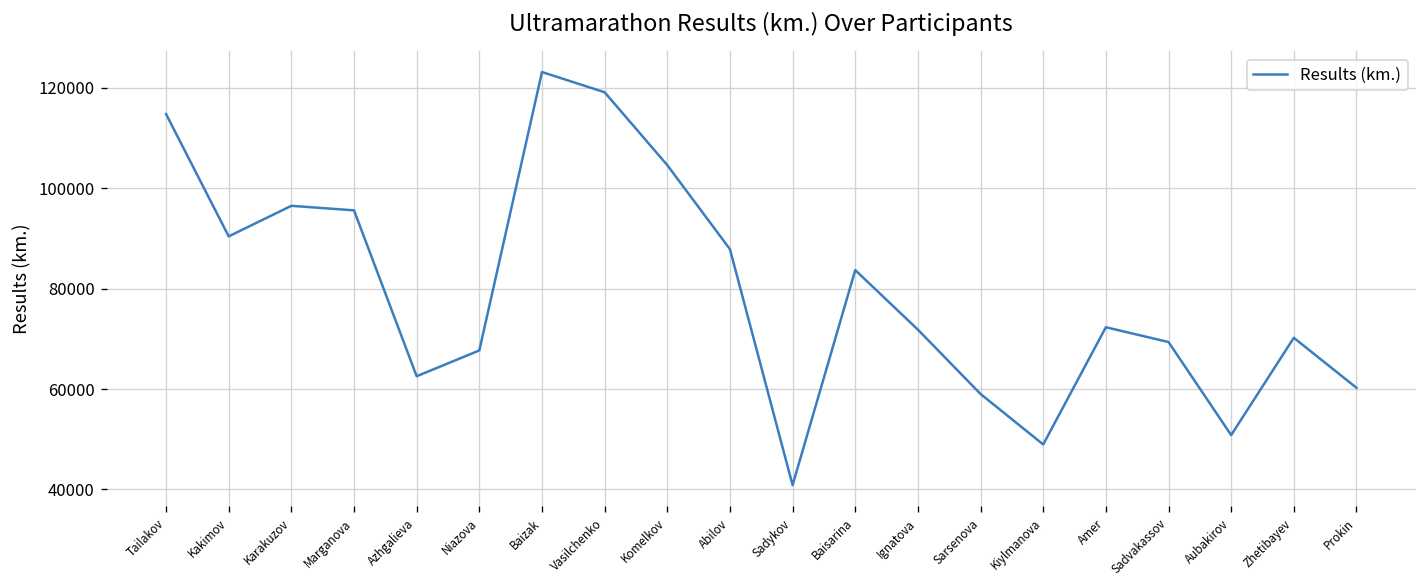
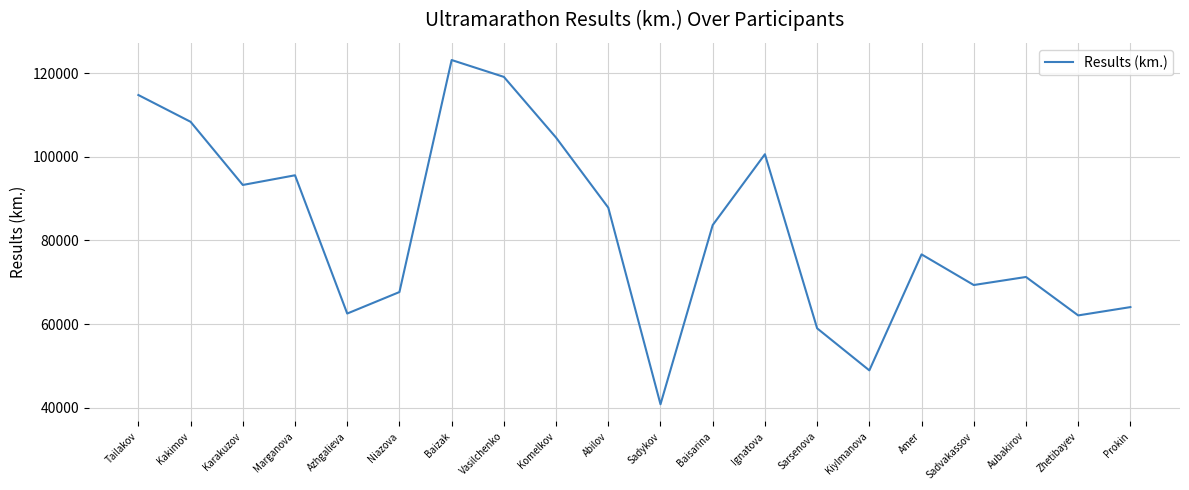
  {
    "Tailakov": 115000,
-   "Kakimov": 90000,
-   "Karakuzov": 96000,
+   "Kakimov": 108000,
+   "Karakuzov": 93000,
    "Marganova": 96000,
    "Azhgalieva": 63000,
    "Niazova": 68000,
    "Baizak": 123000,
    "Vasilchenko": 119000,
    "Komelkov": 105000,
    "Abilov": 88000,
    "Sadykov": 41000,
    "Baisarina": 84000,
-   "Ignatova": 72000,
+   "Ignatova": 101000,
    "Sarsenova": 59000,
    "Kiylmanova": 49000,
-   "Amer": 72000,
+   "Amer": 77000,
    "Sadvakassov": 69000,
-   "Aubakirov": 51000,
-   "Zhetibayev": 70000,
-   "Prokin": 60000
+   "Aubakirov": 71000,
+   "Zhetibayev": 62000,
+   "Prokin": 64000
  }
